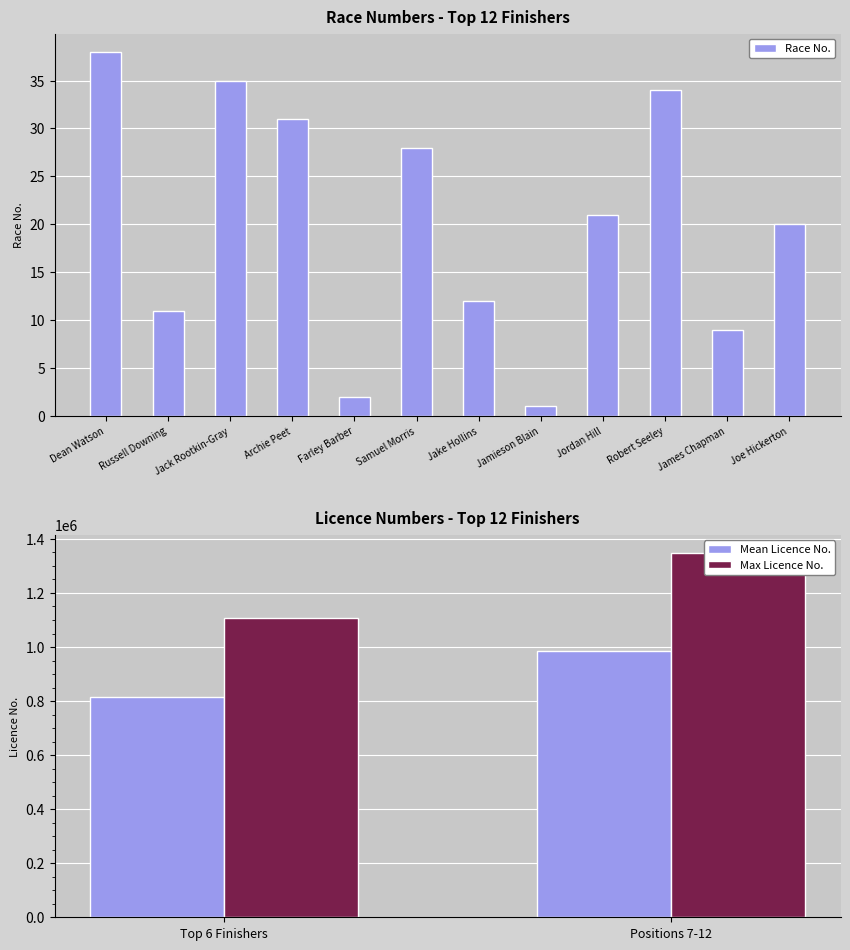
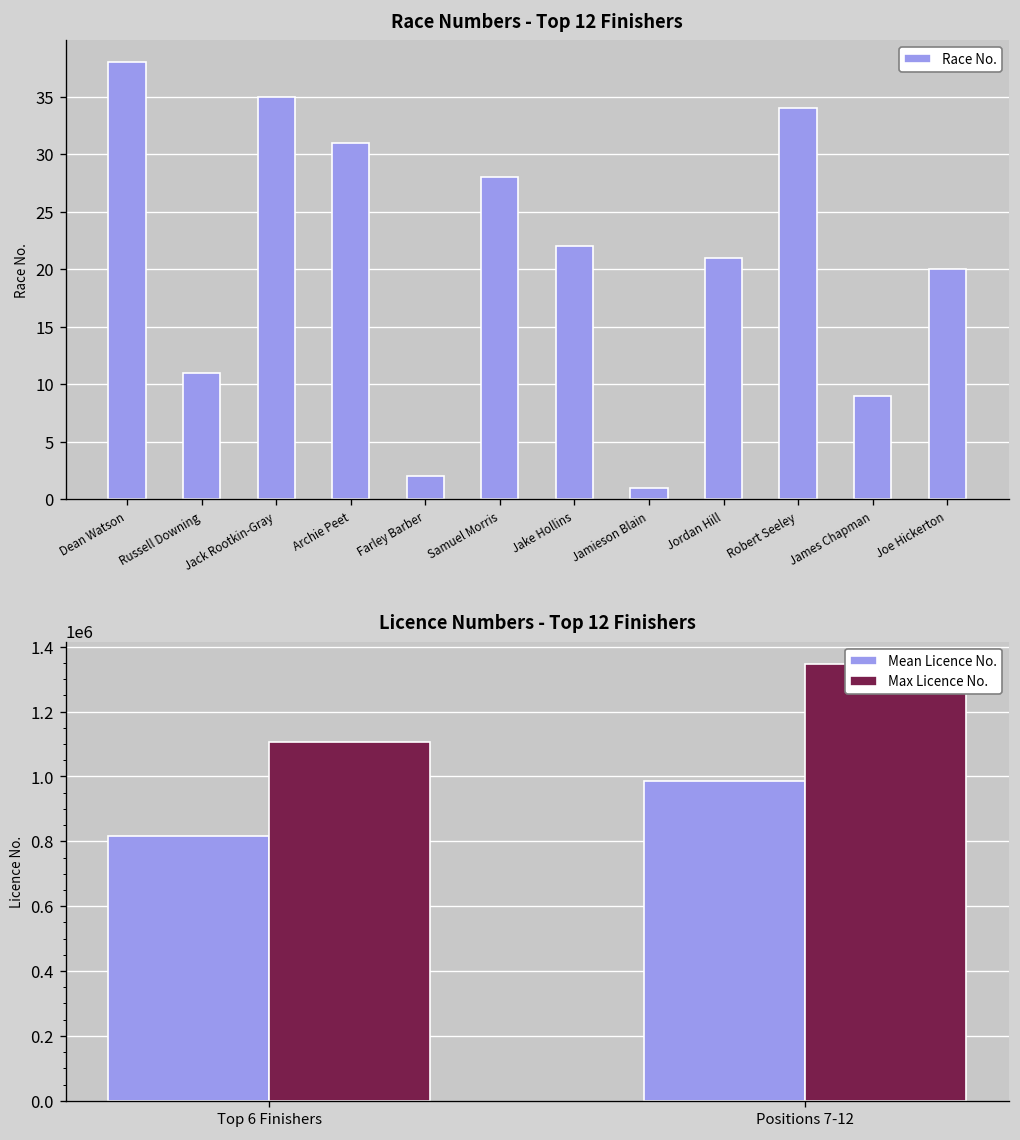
  {
    "Race Numbers - Top 12 Finishers": {
      "Dean Watson": 38,
      "Russell Downing": 11,
      "Jack Rootkin-Gray": 35,
      "Archie Peet": 31,
      "Farley Barber": 2,
      "Samuel Morris": 28,
-     "Jake Hollins": 12,
+     "Jake Hollins": 22,
      "Jamieson Blain": 1,
      "Jordan Hill": 21,
      "Robert Seeley": 34,
      "James Chapman": 9,
      "Joe Hickerton": 20
    },
    "Licence Numbers - Top 12 Finishers": {
      "Mean Licence No.": {
        "Top 6 Finishers": 820000,
        "Positions 7-12": 990000
      },
      "Max Licence No.": {
        "Top 6 Finishers": 1110000
      }
    }
  }
